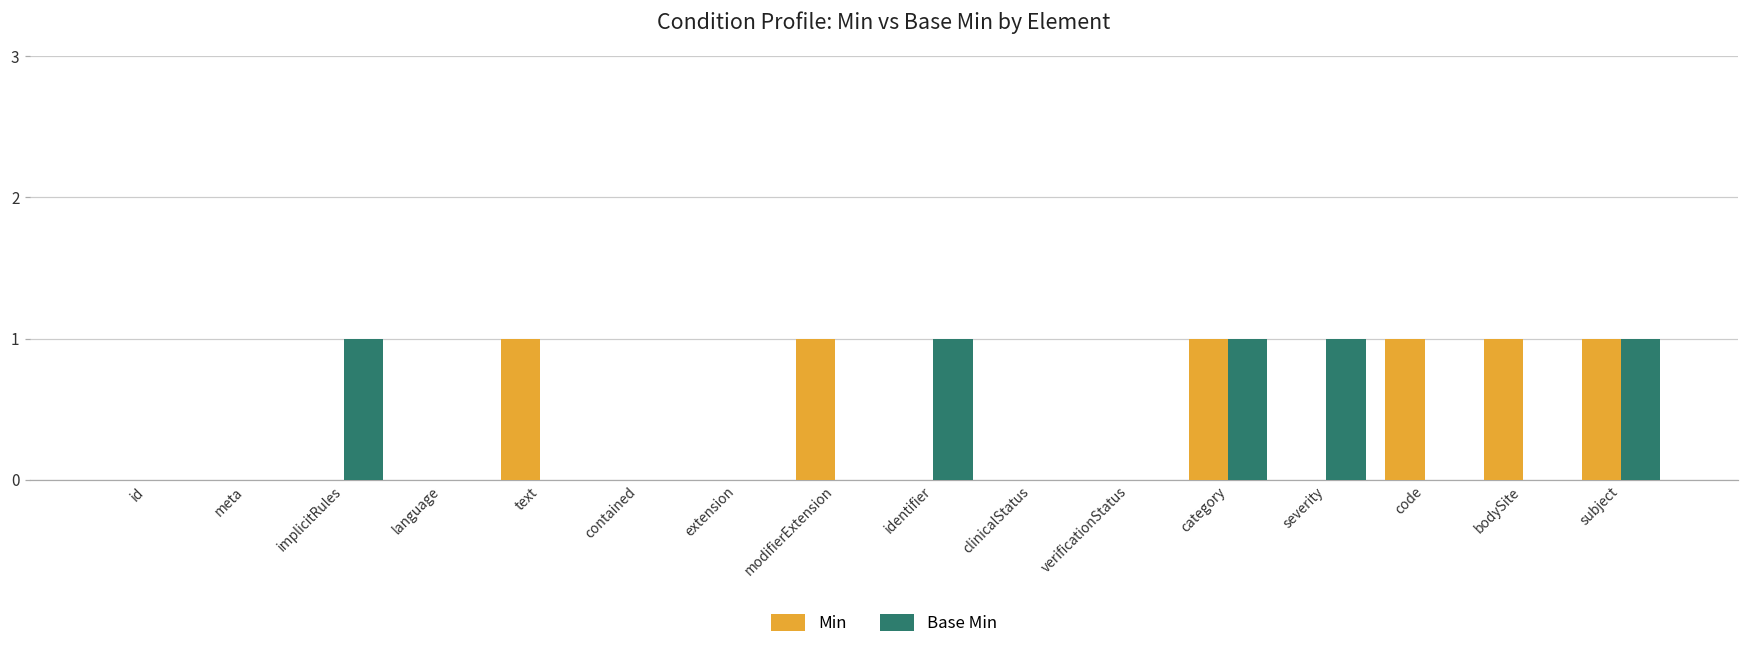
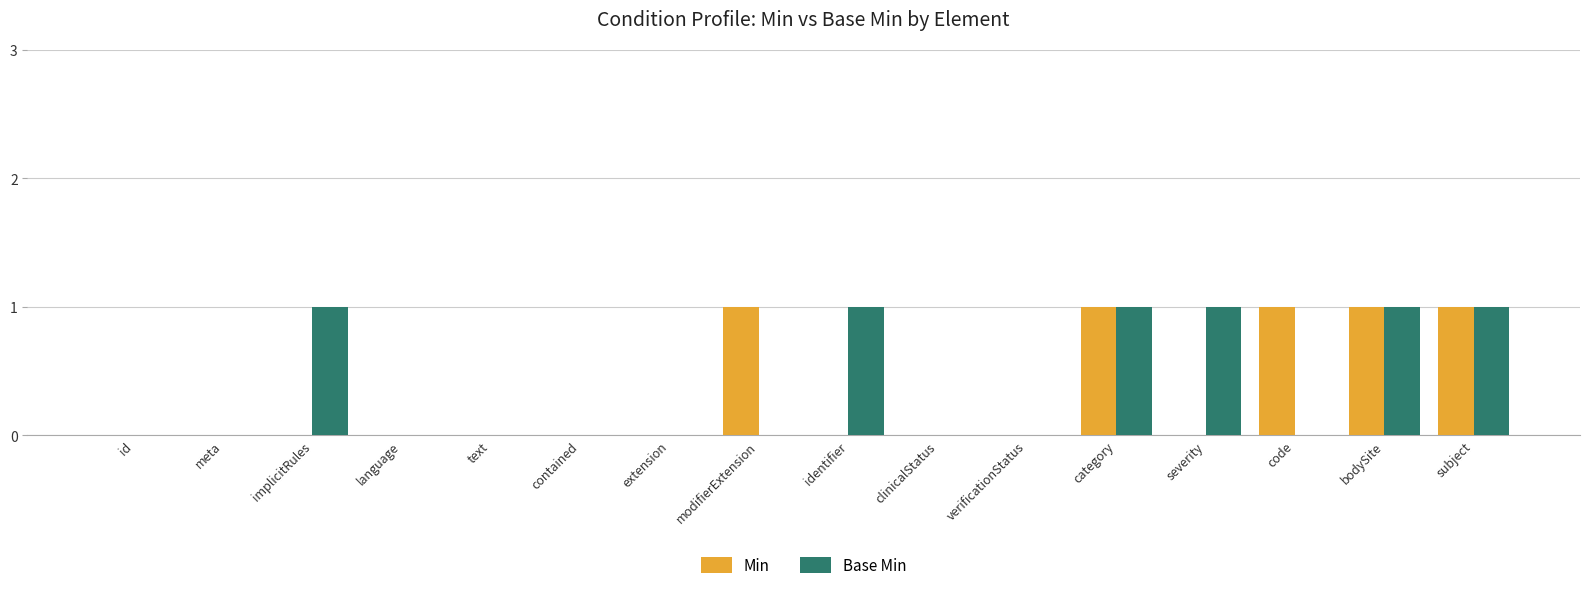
  {
    "Min": {
      "id": 0,
      "meta": 0,
      "implicitRules": 0,
      "language": 0,
-     "text": 1,
+     "text": 0,
      "contained": 0,
      "extension": 0,
      "modifierExtension": 1,
      "identifier": 0,
      "clinicalStatus": 0,
      "verificationStatus": 0,
      "category": 1,
      "severity": 0,
      "code": 1,
      "bodySite": 1,
      "subject": 1
    },
    "Base Min": {
      "id": 0,
      "meta": 0,
      "implicitRules": 1,
      "language": 0,
      "text": 0,
      "contained": 0,
      "extension": 0,
      "modifierExtension": 0,
      "identifier": 1,
      "clinicalStatus": 0,
      "verificationStatus": 0,
      "category": 1,
      "severity": 1,
      "code": 0,
-     "bodySite": 0,
+     "bodySite": 1,
      "subject": 1
    }
  }
